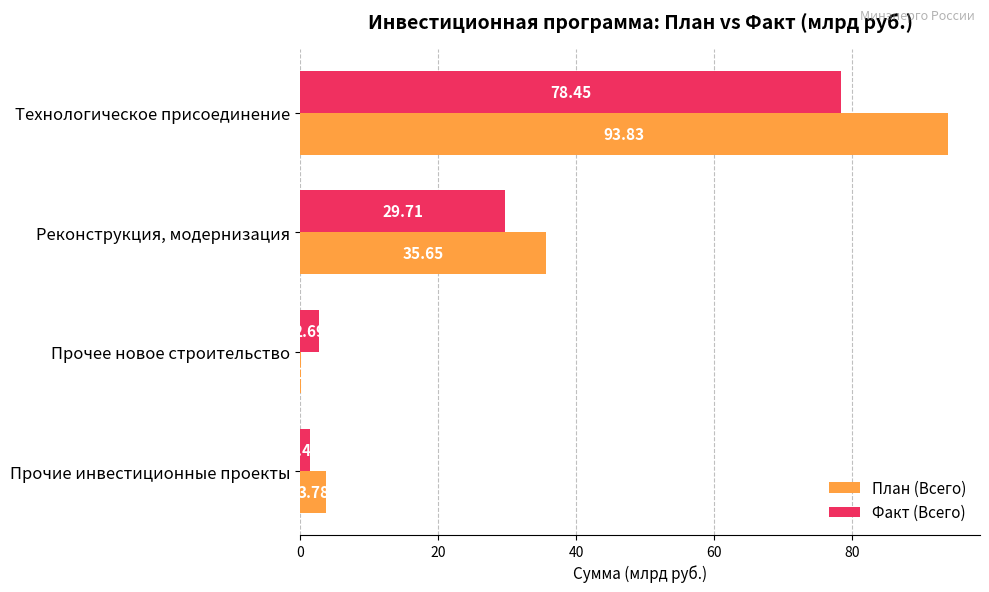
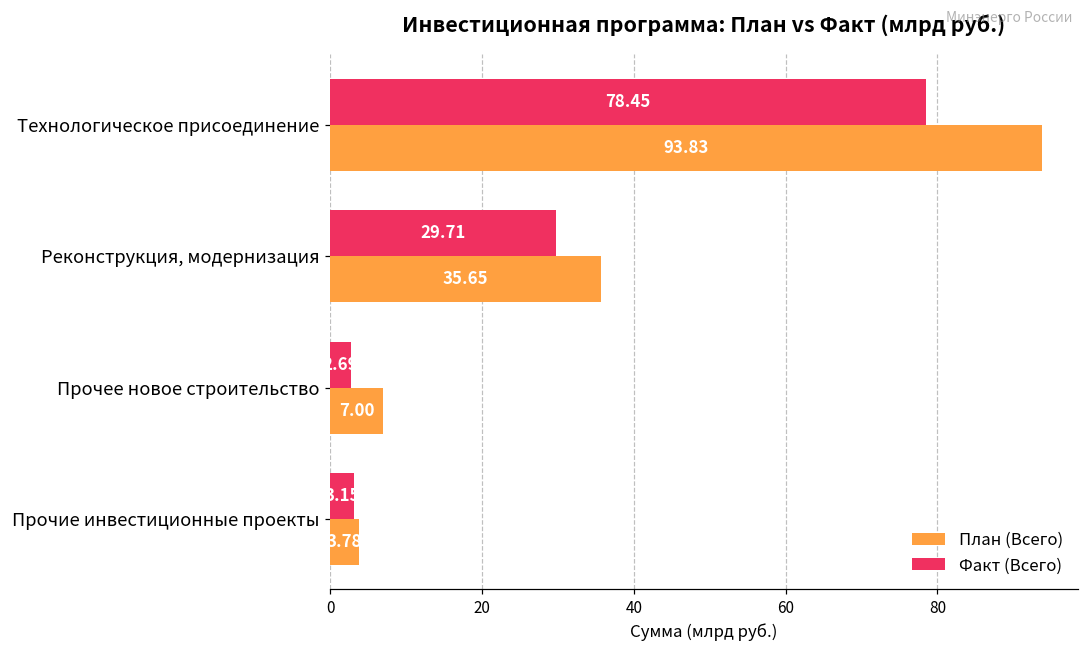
  {
    "План (Всего)": {
-     "Прочее новое строительство": 0
+     "Прочее новое строительство": 7
    },
    "Факт (Всего)": {
-     "Прочие инвестиционные проекты": 1
+     "Прочие инвестиционные проекты": 3
    }
  }
